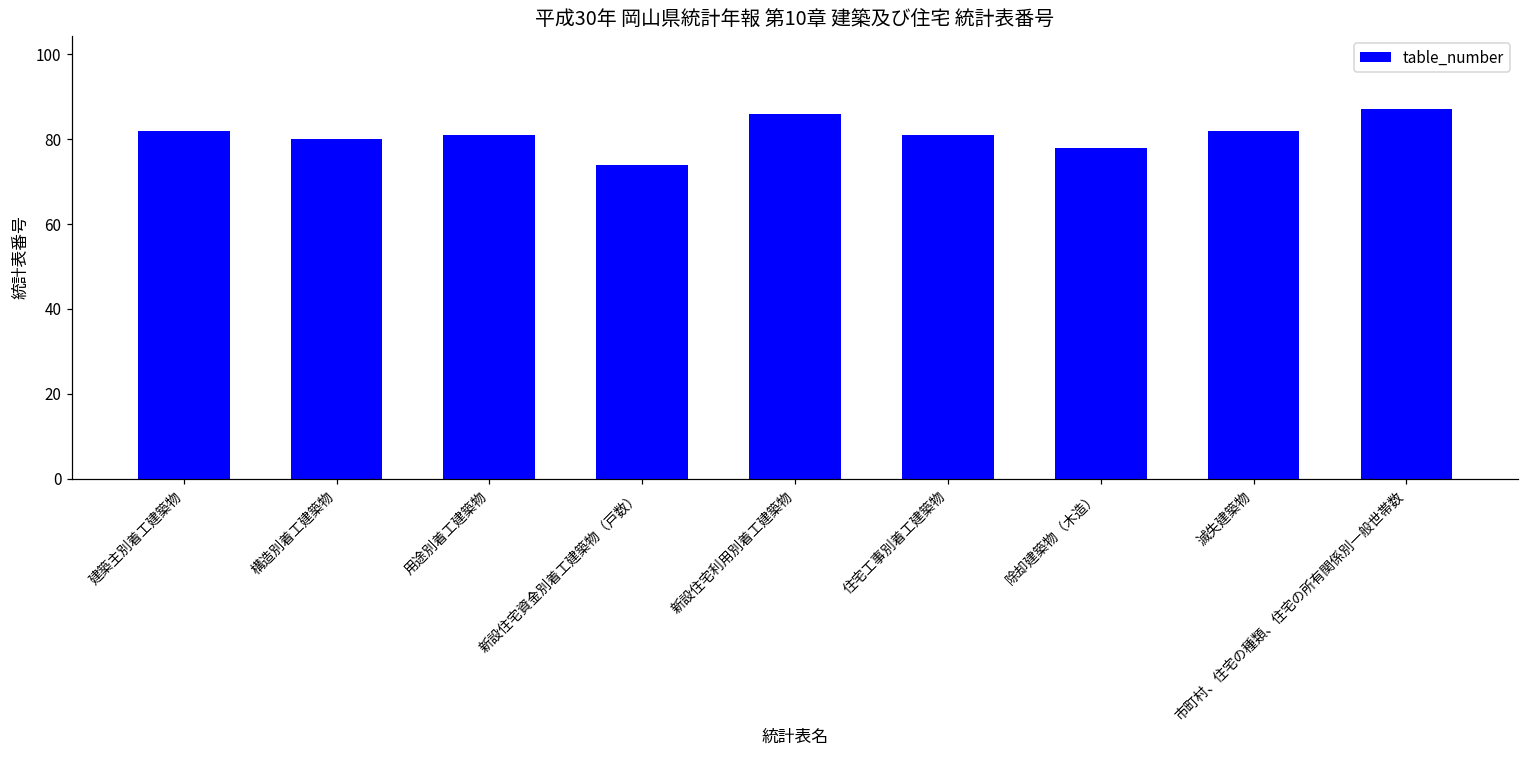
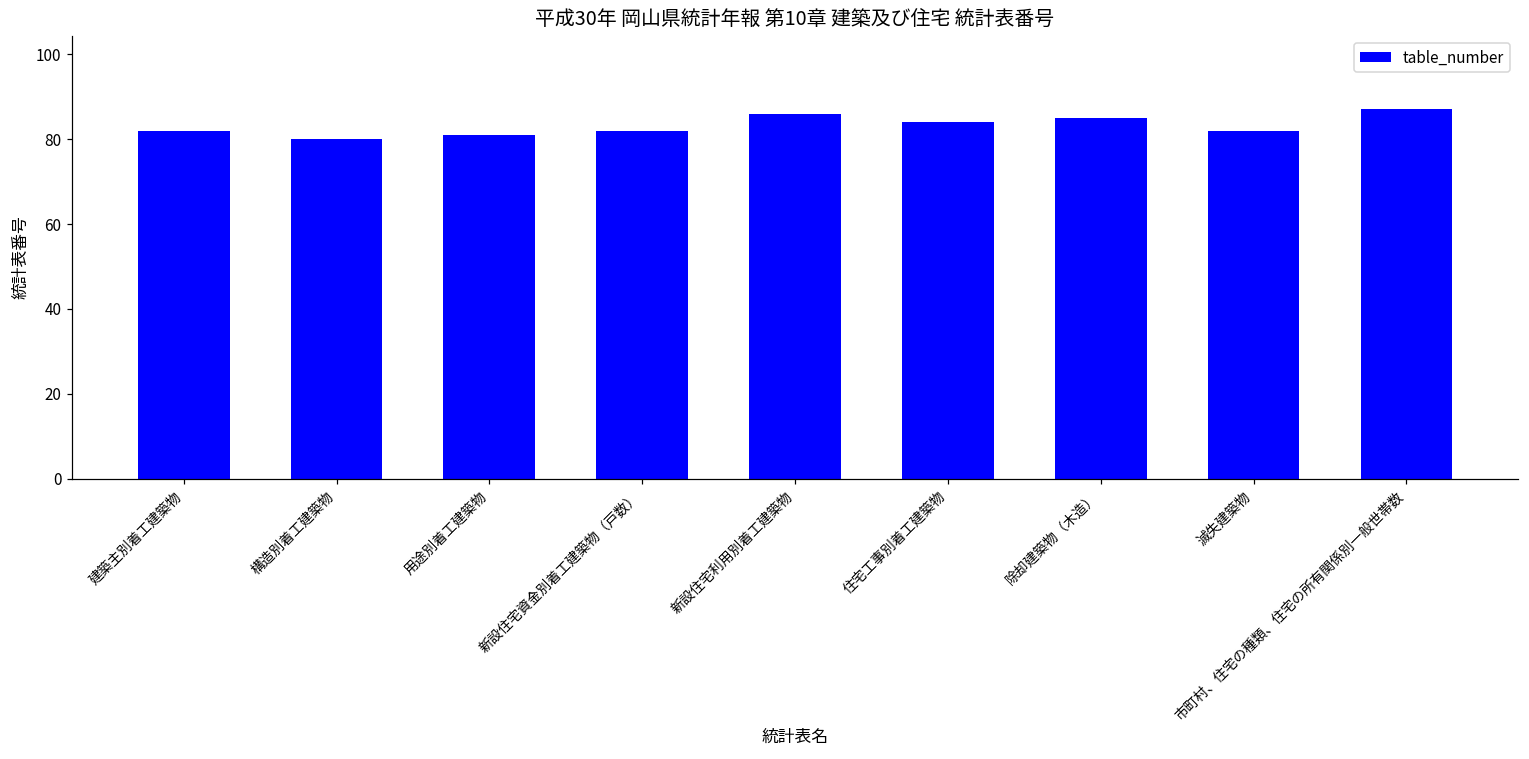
  {
    "建築主別着工建築物": 82,
    "構造別着工建築物": 80,
    "用途別着工建築物": 81,
-   "新設住宅資金別着工建築物（戸数）": 74,
+   "新設住宅資金別着工建築物（戸数）": 82,
    "新設住宅利用別着工建築物": 86,
-   "住宅工事別着工建築物": 81,
-   "除却建築物（木造）": 78,
+   "住宅工事別着工建築物": 84,
+   "除却建築物（木造）": 85,
    "滅失建築物": 82,
    "市町村、住宅の種類、住宅の所有関係別一般世帯数": 87
  }
